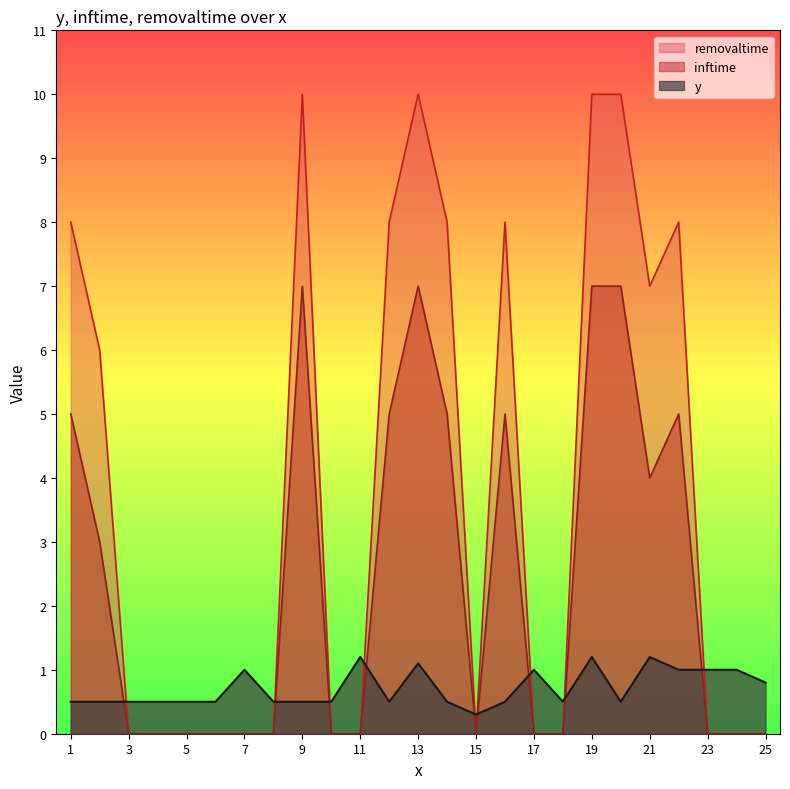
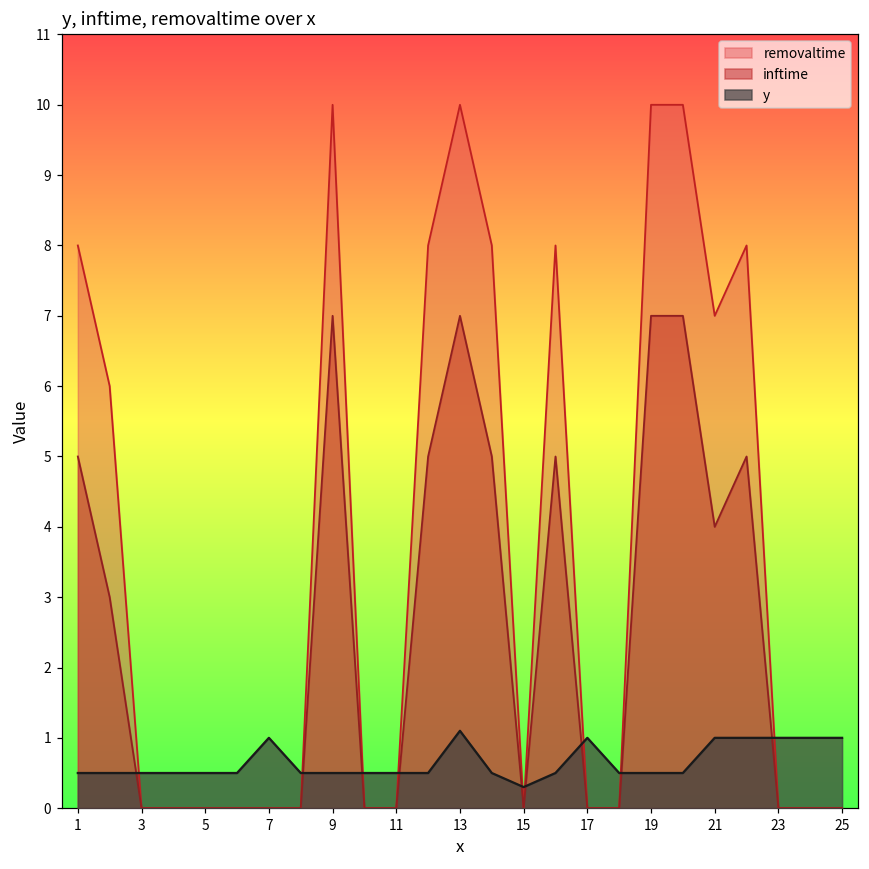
  {
    "y": {
      "1": 0.5,
      "3": 0.5,
      "5": 0.5,
      "7": 1.0,
      "9": 0.5,
-     "11": 1.2,
+     "11": 0.5,
      "13": 1.1,
      "15": 0.3,
      "17": 1.0,
-     "19": 1.2,
-     "21": 1.2,
+     "19": 0.5,
+     "21": 1.0,
      "23": 1.0,
-     "25": 0.8
+     "25": 1.0
    }
  }
